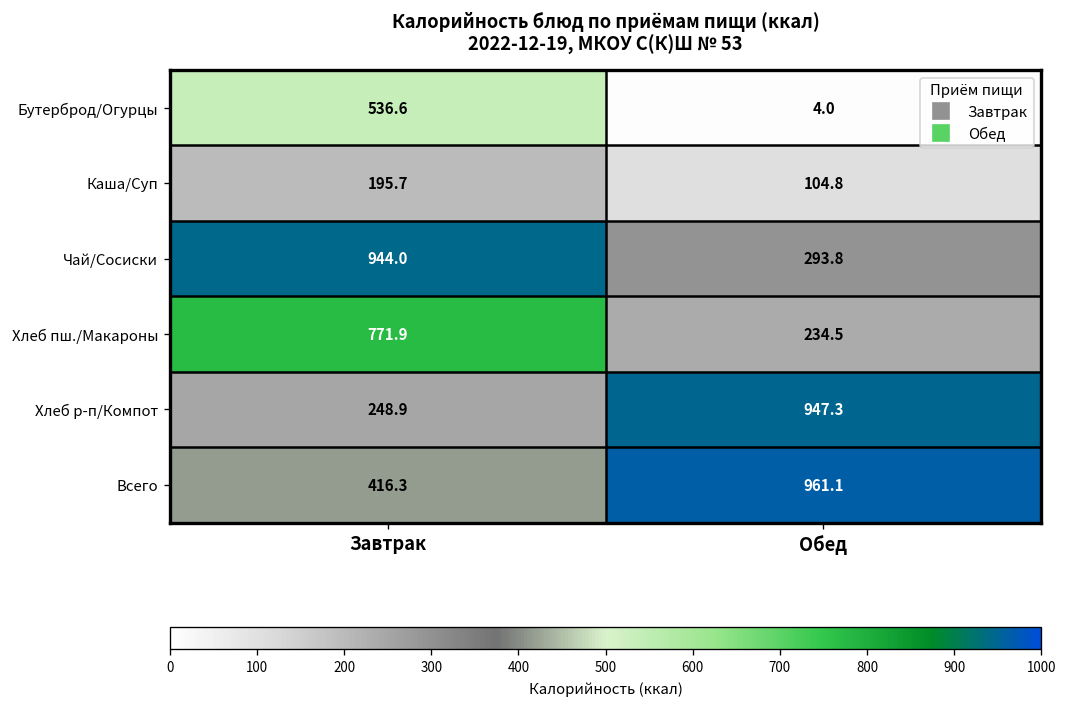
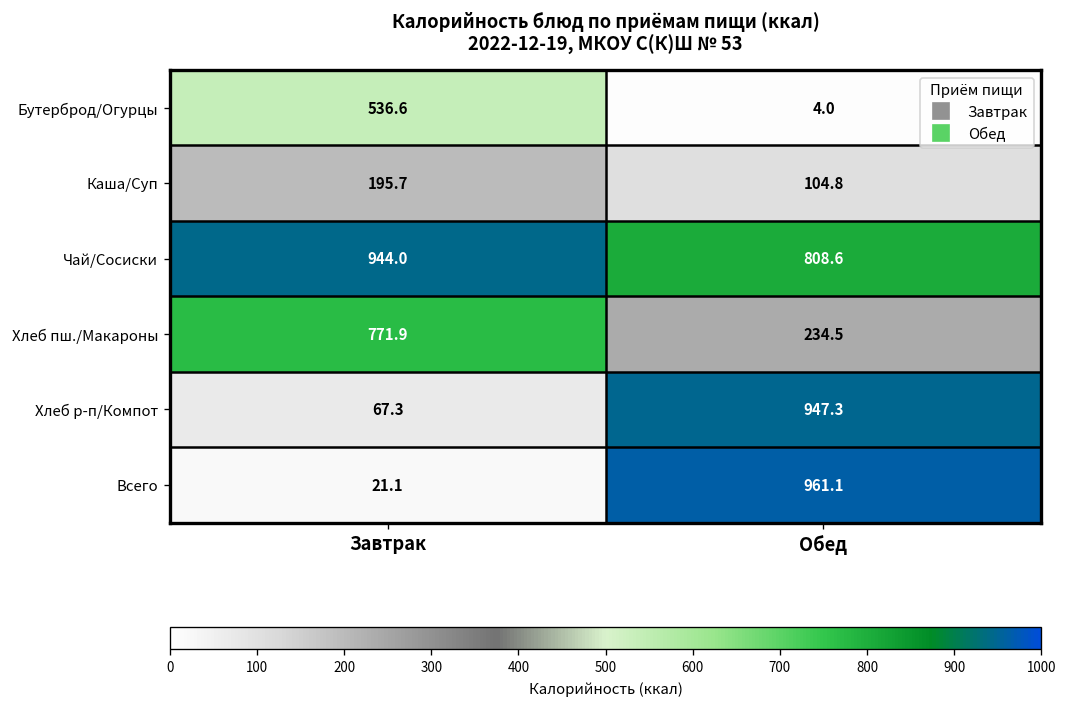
  {
    "Бутерброд/Огурцы": {
      "Завтрак": 536.6,
      "Обед": 4.0
    },
    "Каша/Суп": {
      "Завтрак": 195.7,
      "Обед": 104.8
    },
    "Чай/Сосиски": {
      "Завтрак": 944.0,
-     "Обед": 293.8
+     "Обед": 808.6
    },
    "Хлеб пш./Макароны": {
      "Завтрак": 771.9,
      "Обед": 234.5
    },
    "Хлеб р-п/Компот": {
-     "Завтрак": 248.9,
+     "Завтрак": 67.3,
      "Обед": 947.3
    },
    "Всего": {
-     "Завтрак": 416.3,
+     "Завтрак": 21.1,
      "Обед": 961.1
    }
  }
